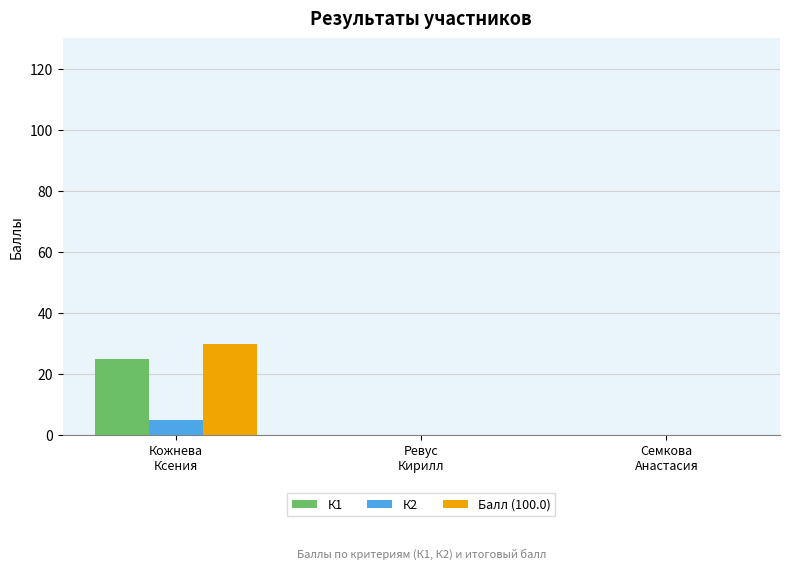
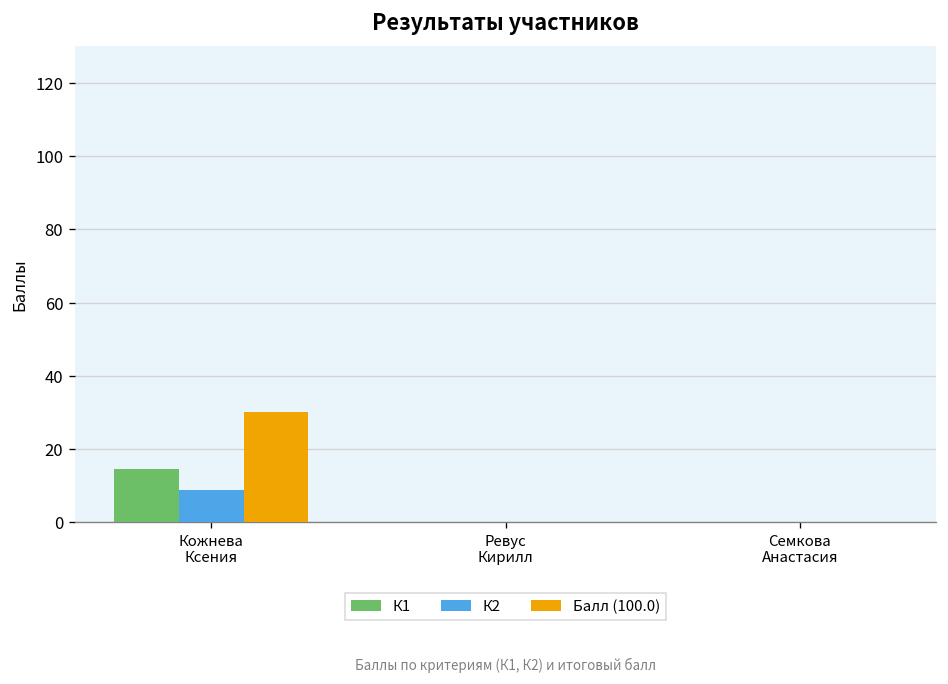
  {
    "К1": {
-     "Кожнева Ксения": 25,
+     "Кожнева Ксения": 15,
      "Ревус Кирилл": 0,
      "Семкова Анастасия": 0
    },
    "К2": {
-     "Кожнева Ксения": 5,
+     "Кожнева Ксения": 9,
      "Ревус Кирилл": 0,
      "Семкова Анастасия": 0
    },
    "Балл (100.0)": {
      "Кожнева Ксения": 30,
      "Ревус Кирилл": 0,
      "Семкова Анастасия": 0
    }
  }
